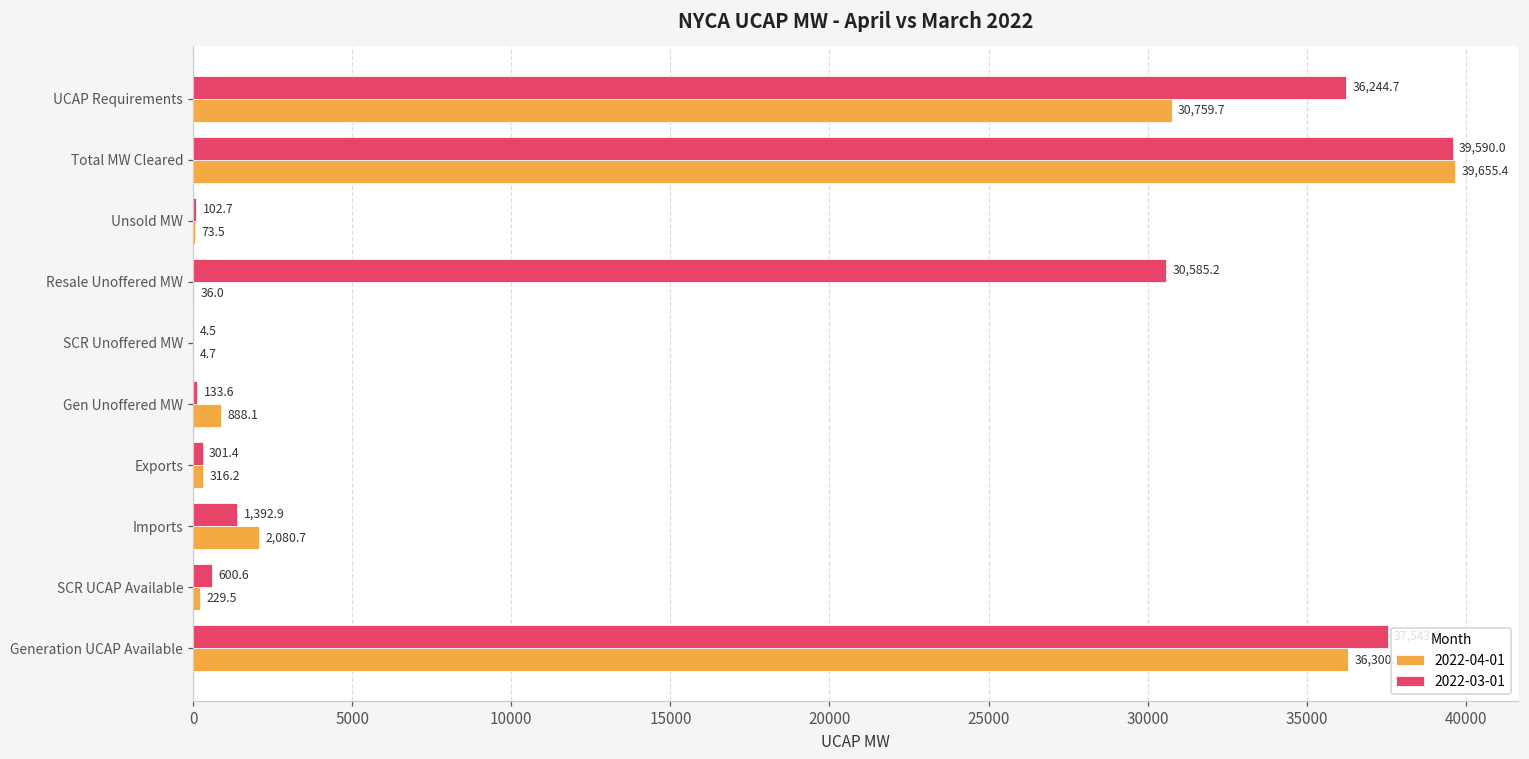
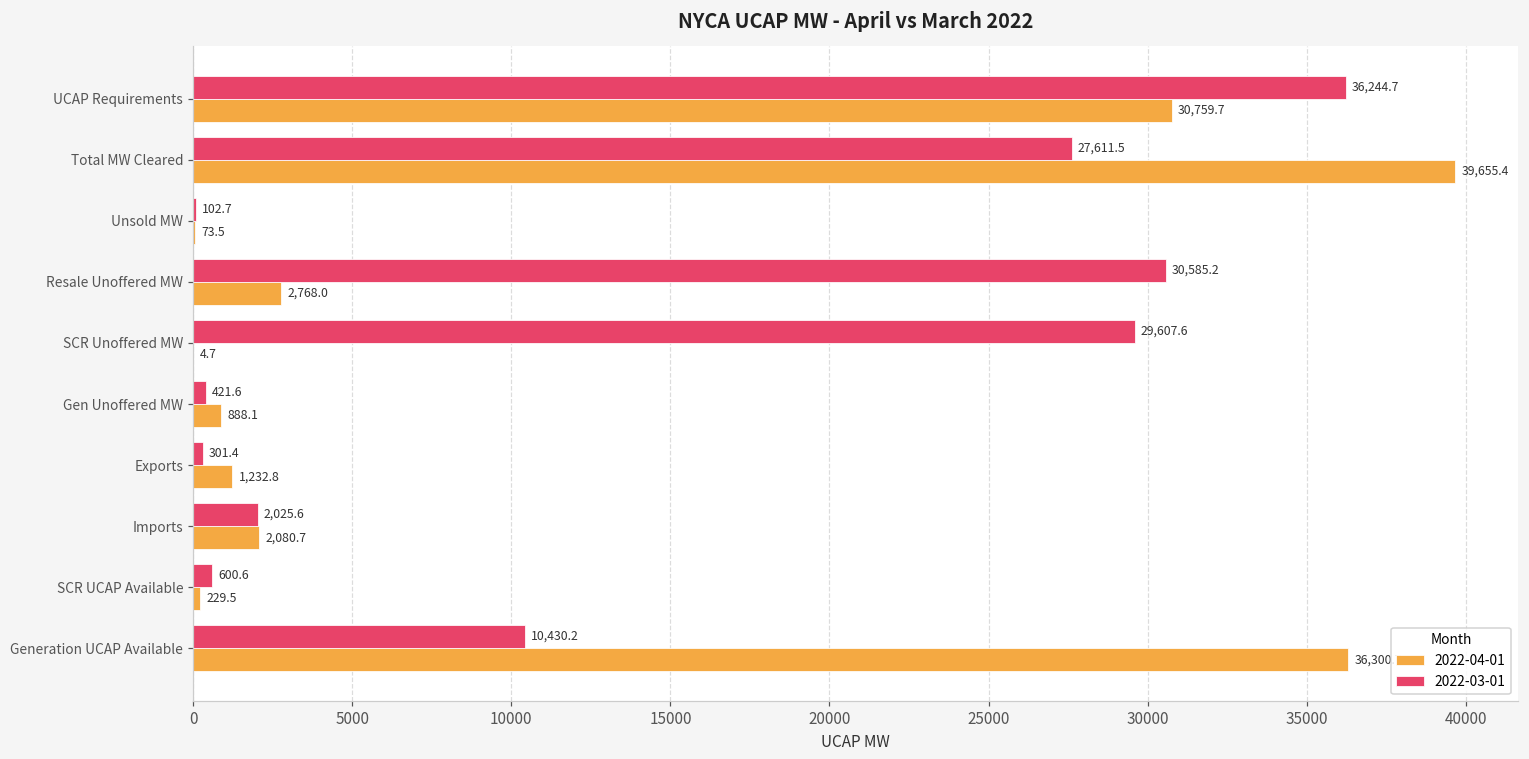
  {
    "2022-04-01": {
      "UCAP Requirements": "30,759.7",
      "Total MW Cleared": "39,655.4",
      "Unsold MW": "73.5",
-     "Resale Unoffered MW": "36.0",
+     "Resale Unoffered MW": "2,768.0",
      "SCR Unoffered MW": "4.7",
      "Gen Unoffered MW": "888.1",
-     "Exports": "316.2",
+     "Exports": "1,232.8",
      "Imports": "2,080.7",
      "SCR UCAP Available": "229.5"
    },
    "2022-03-01": {
      "UCAP Requirements": "36,244.7",
-     "Total MW Cleared": "39,590.0",
+     "Total MW Cleared": "27,611.5",
      "Unsold MW": "102.7",
      "Resale Unoffered MW": "30,585.2",
-     "SCR Unoffered MW": "4.5",
-     "Gen Unoffered MW": "133.6",
+     "SCR Unoffered MW": "29,607.6",
+     "Gen Unoffered MW": "421.6",
      "Exports": "301.4",
-     "Imports": "1,392.9",
+     "Imports": "2,025.6",
      "SCR UCAP Available": "600.6",
-     "Generation UCAP Available": "37500"
+     "Generation UCAP Available": "10400"
    }
  }
